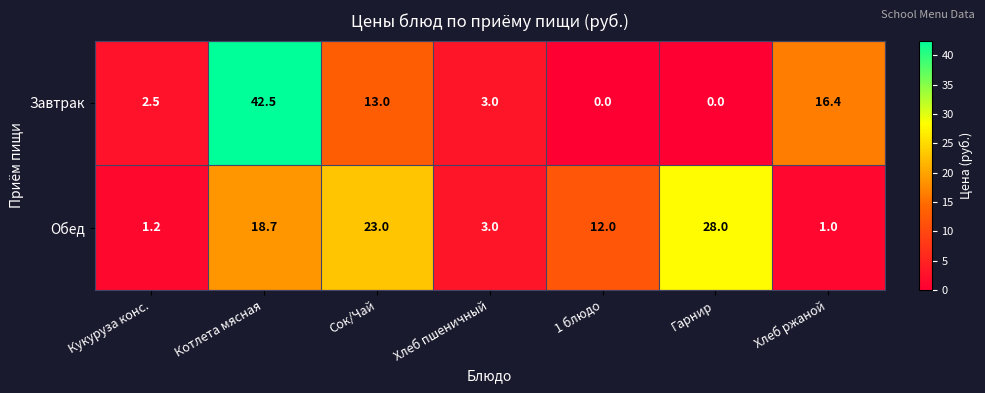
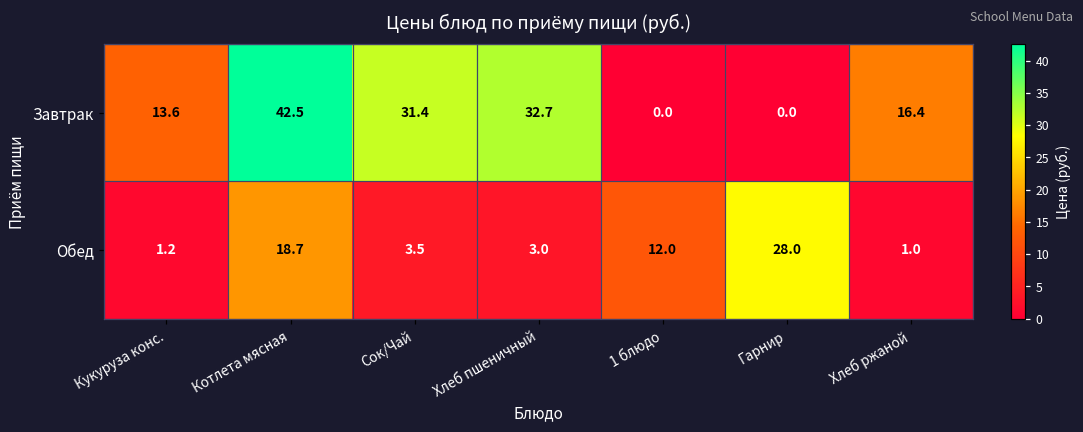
  {
    "Завтрак": {
-     "Кукуруза конс.": 2.5,
+     "Кукуруза конс.": 13.6,
      "Котлета мясная": 42.5,
-     "Сок/Чай": 13.0,
-     "Хлеб пшеничный": 3.0,
+     "Сок/Чай": 31.4,
+     "Хлеб пшеничный": 32.7,
      "1 блюдо": 0.0,
      "Гарнир": 0.0,
      "Хлеб ржаной": 16.4
    },
    "Обед": {
      "Кукуруза конс.": 1.2,
      "Котлета мясная": 18.7,
-     "Сок/Чай": 23.0,
+     "Сок/Чай": 3.5,
      "Хлеб пшеничный": 3.0,
      "1 блюдо": 12.0,
      "Гарнир": 28.0,
      "Хлеб ржаной": 1.0
    }
  }
